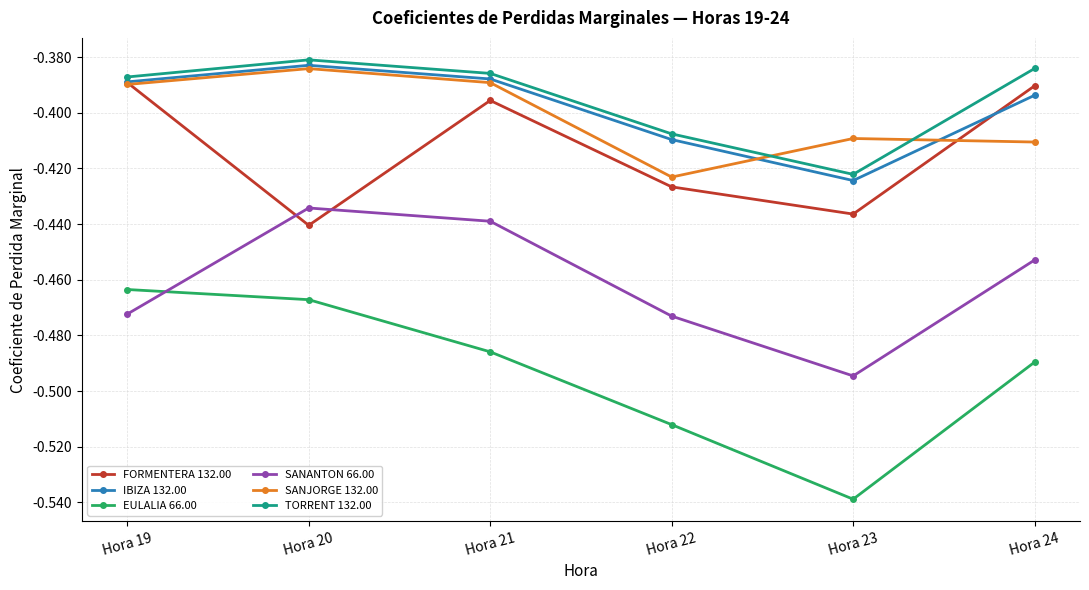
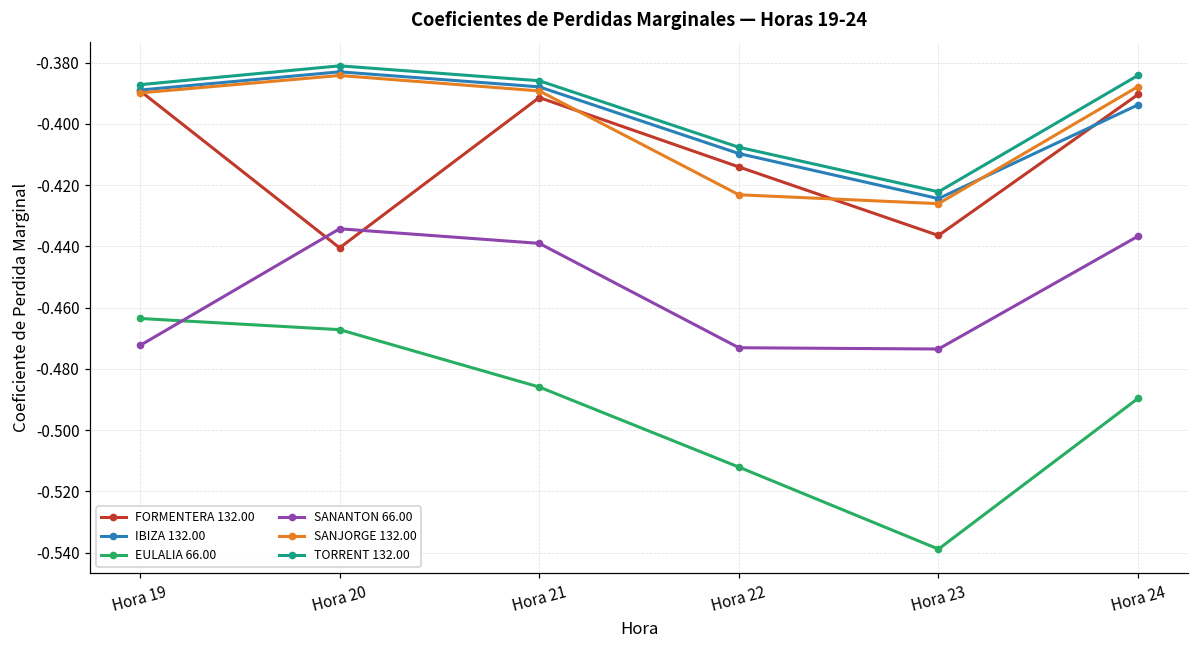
  {
    "FORMENTERA 132.00": {
      "Hora 20": -0.440,
-     "Hora 21": -0.396,
-     "Hora 22": -0.427,
+     "Hora 21": -0.391,
+     "Hora 22": -0.414,
      "Hora 23": -0.436,
      "Hora 24": -0.390
    },
    "IBIZA 132.00": {
      "Hora 20": -0.383,
      "Hora 21": -0.388,
      "Hora 22": -0.410,
      "Hora 23": -0.424,
      "Hora 24": -0.394
    },
    "SANANTON 66.00": {
      "Hora 19": -0.472,
      "Hora 20": -0.434,
      "Hora 21": -0.439,
      "Hora 22": -0.473,
-     "Hora 23": -0.495,
-     "Hora 24": -0.453
+     "Hora 23": -0.474,
+     "Hora 24": -0.437
    },
    "SANJORGE 132.00": {
      "Hora 20": -0.384,
      "Hora 21": -0.389,
      "Hora 22": -0.423,
-     "Hora 23": -0.409,
-     "Hora 24": -0.411
+     "Hora 23": -0.426,
+     "Hora 24": -0.388
    }
  }
